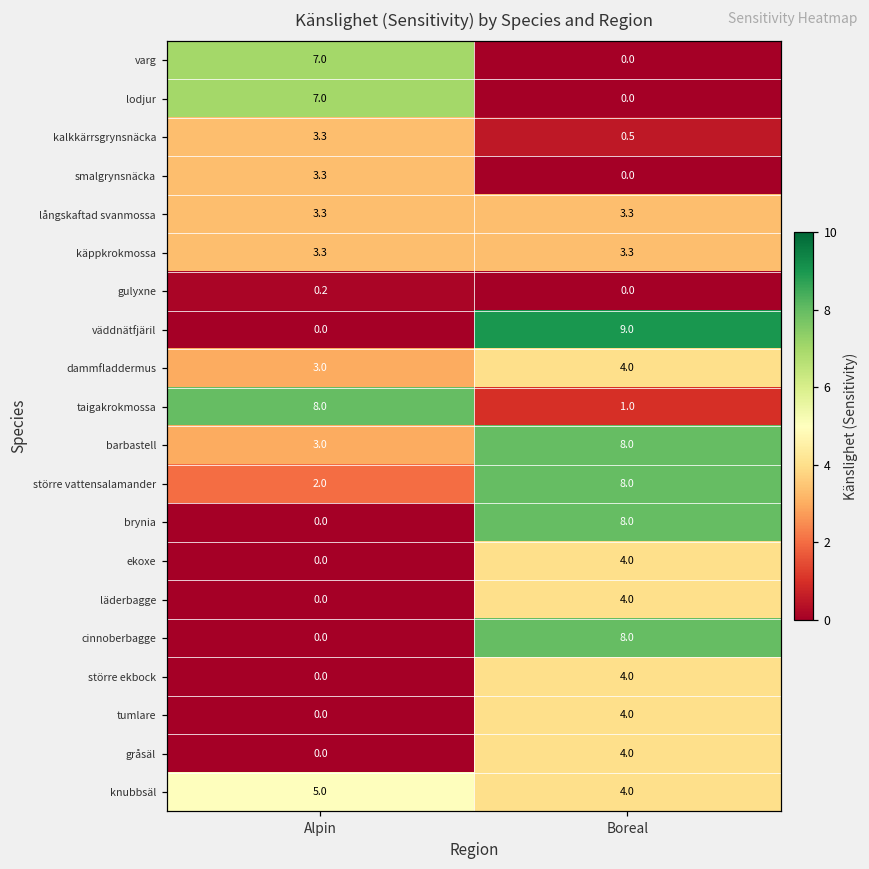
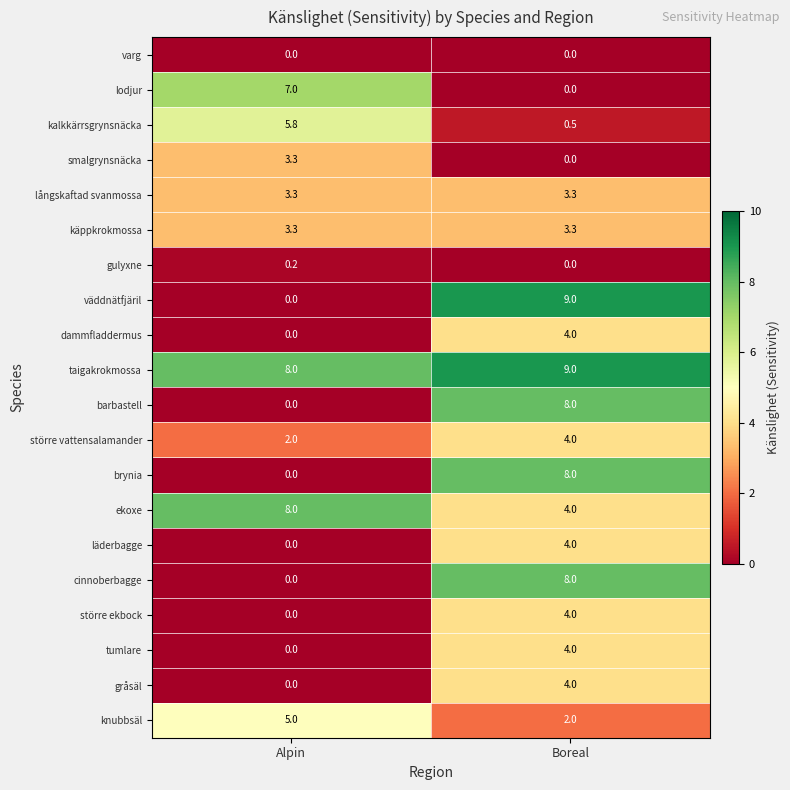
  {
    "varg": {
-     "Alpin": 7.0,
+     "Alpin": 0.0,
      "Boreal": 0.0
    },
    "lodjur": {
      "Alpin": 7.0,
      "Boreal": 0.0
    },
    "kalkkärrsgrynsnäcka": {
-     "Alpin": 3.3,
+     "Alpin": 5.8,
      "Boreal": 0.5
    },
    "smalgrynsnäcka": {
      "Alpin": 3.3,
      "Boreal": 0.0
    },
    "långskaftad svanmossa": {
      "Alpin": 3.3,
      "Boreal": 3.3
    },
    "käppkrokmossa": {
      "Alpin": 3.3,
      "Boreal": 3.3
    },
    "gulyxne": {
      "Alpin": 0.2,
      "Boreal": 0.0
    },
    "väddnätfjäril": {
      "Alpin": 0.0,
      "Boreal": 9.0
    },
    "dammfladdermus": {
-     "Alpin": 3.0,
+     "Alpin": 0.0,
      "Boreal": 4.0
    },
    "taigakrokmossa": {
      "Alpin": 8.0,
-     "Boreal": 1.0
+     "Boreal": 9.0
    },
    "barbastell": {
-     "Alpin": 3.0,
+     "Alpin": 0.0,
      "Boreal": 8.0
    },
    "större vattensalamander": {
      "Alpin": 2.0,
-     "Boreal": 8.0
+     "Boreal": 4.0
    },
    "brynia": {
      "Alpin": 0.0,
      "Boreal": 8.0
    },
    "ekoxe": {
-     "Alpin": 0.0,
+     "Alpin": 8.0,
      "Boreal": 4.0
    },
    "läderbagge": {
      "Alpin": 0.0,
      "Boreal": 4.0
    },
    "cinnoberbagge": {
      "Alpin": 0.0,
      "Boreal": 8.0
    },
    "större ekbock": {
      "Alpin": 0.0,
      "Boreal": 4.0
    },
    "tumlare": {
      "Alpin": 0.0,
      "Boreal": 4.0
    },
    "gråsäl": {
      "Alpin": 0.0,
      "Boreal": 4.0
    },
    "knubbsäl": {
      "Alpin": 5.0,
-     "Boreal": 4.0
+     "Boreal": 2.0
    }
  }
